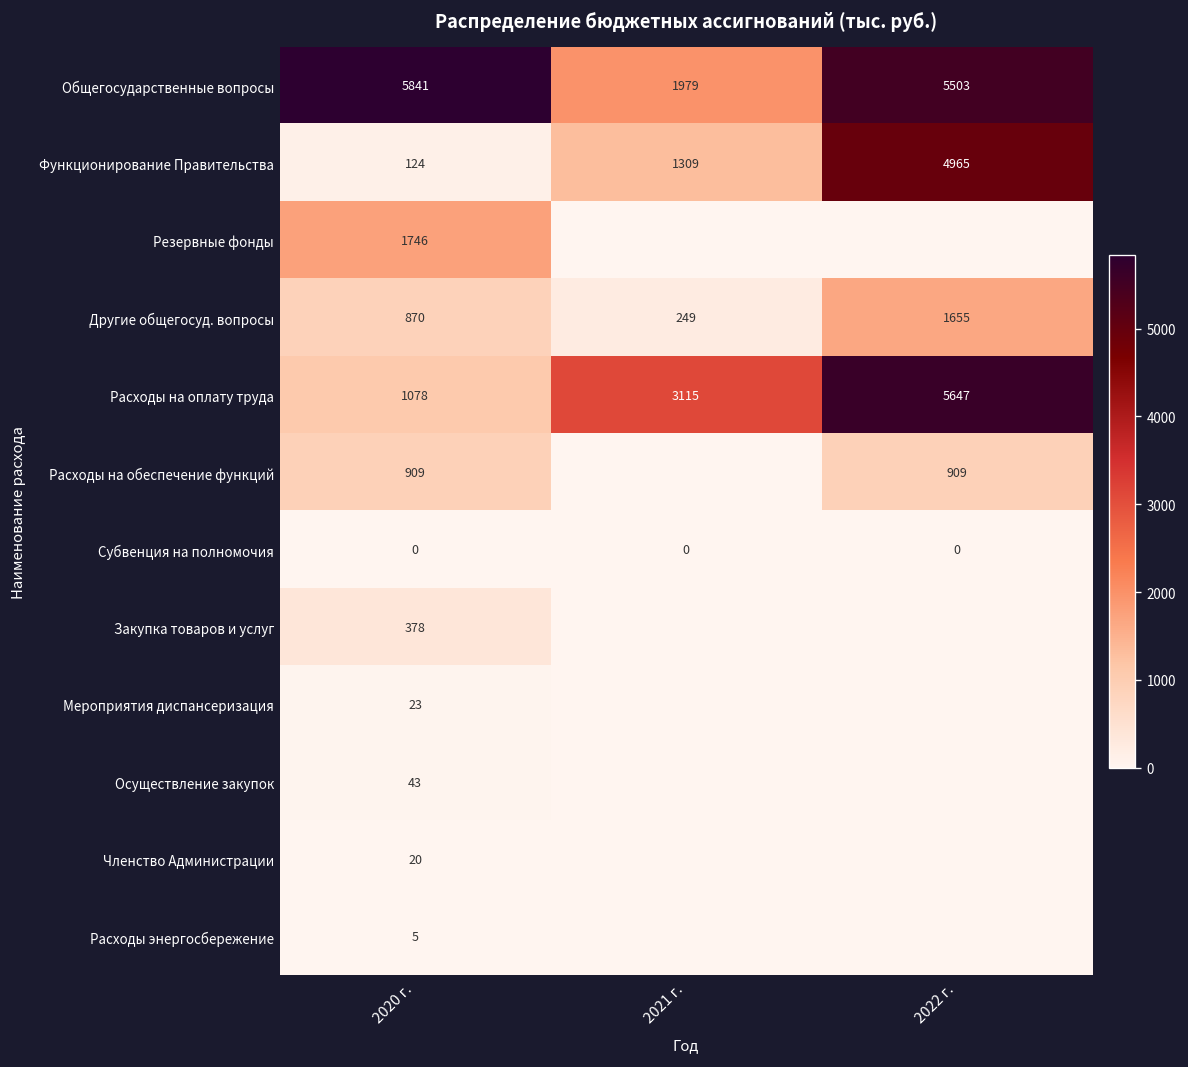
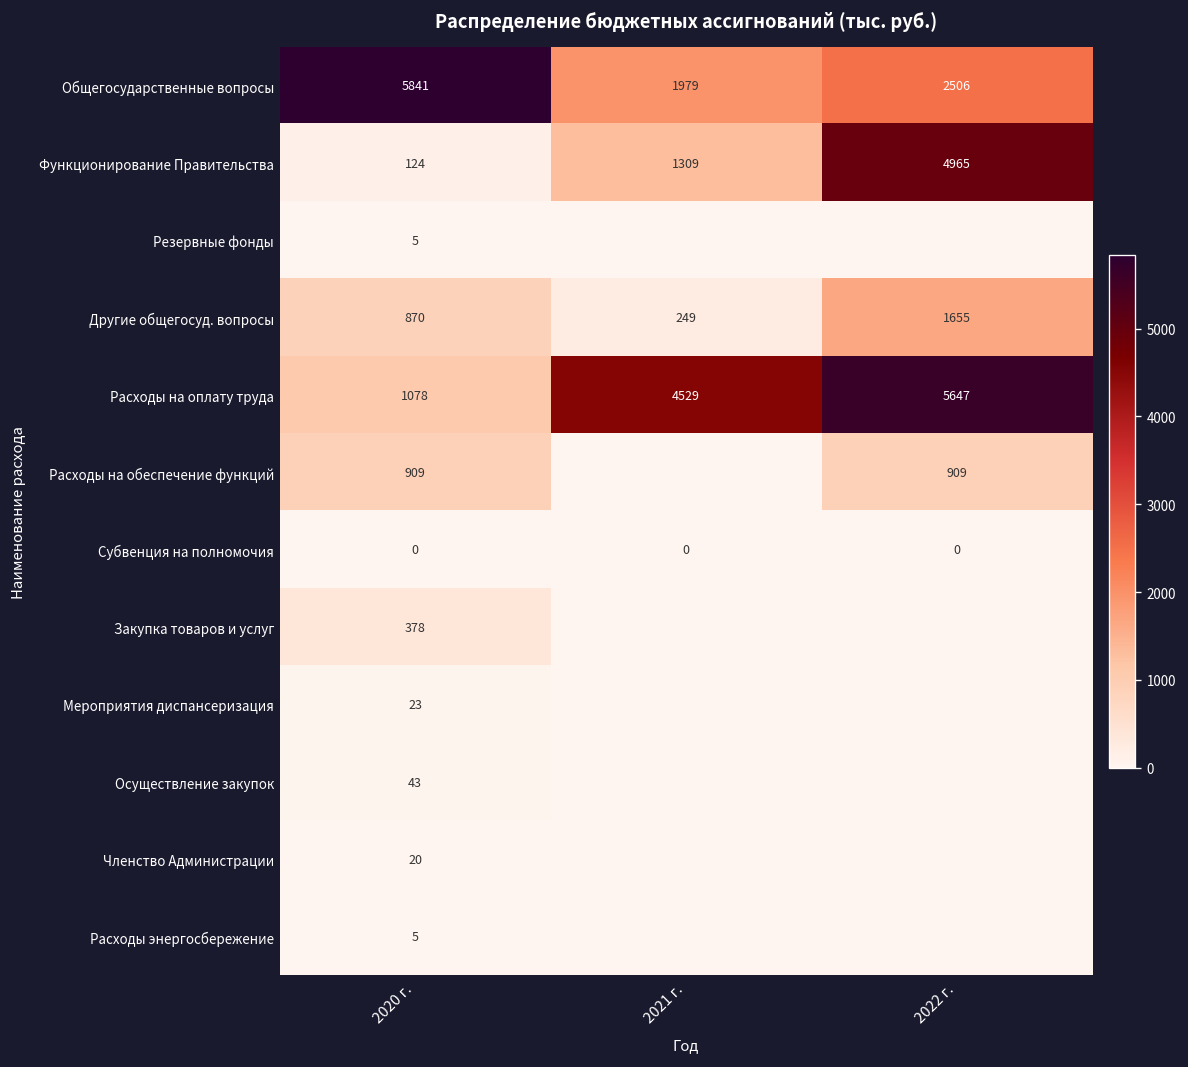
  {
    "Общегосударственные вопросы": {
      "2020 г.": 5841,
      "2021 г.": 1979,
-     "2022 г.": 5503
+     "2022 г.": 2506
    },
    "Функционирование Правительства": {
      "2020 г.": 124,
      "2021 г.": 1309,
      "2022 г.": 4965
    },
    "Резервные фонды": {
-     "2020 г.": 1746
+     "2020 г.": 5
    },
    "Другие общегосуд. вопросы": {
      "2020 г.": 870,
      "2021 г.": 249,
      "2022 г.": 1655
    },
    "Расходы на оплату труда": {
      "2020 г.": 1078,
-     "2021 г.": 3115,
+     "2021 г.": 4529,
      "2022 г.": 5647
    },
    "Расходы на обеспечение функций": {
      "2020 г.": 909,
      "2022 г.": 909
    },
    "Субвенция на полномочия": {
      "2020 г.": 0,
      "2021 г.": 0,
      "2022 г.": 0
    },
    "Закупка товаров и услуг": {
      "2020 г.": 378
    },
    "Мероприятия диспансеризация": {
      "2020 г.": 23
    },
    "Осуществление закупок": {
      "2020 г.": 43
    },
    "Членство Администрации": {
      "2020 г.": 20
    },
    "Расходы энергосбережение": {
      "2020 г.": 5
    }
  }
